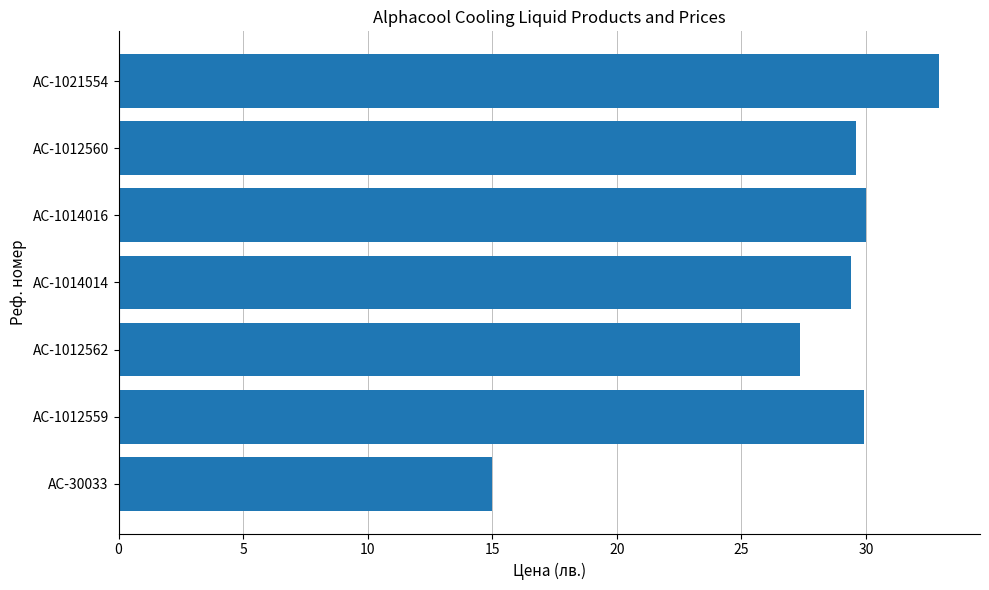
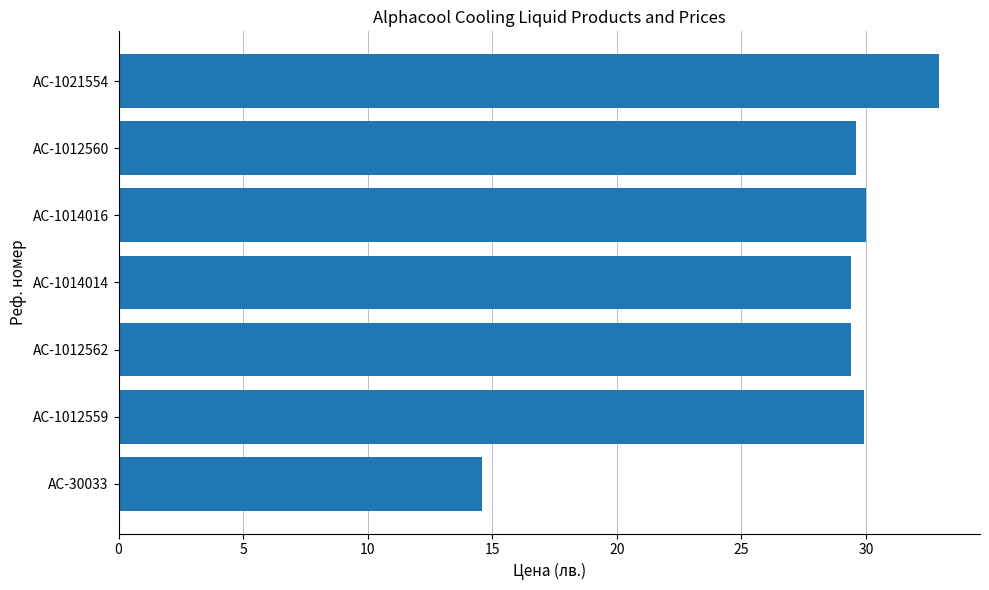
  {
    "AC-1021554": 32.9,
    "AC-1012560": 29.6,
    "AC-1014016": 30.0,
    "AC-1014014": 29.4,
-   "AC-1012562": 27.4,
+   "AC-1012562": 29.4,
    "AC-1012559": 29.9,
-   "AC-30033": 15.0
+   "AC-30033": 14.6
  }
